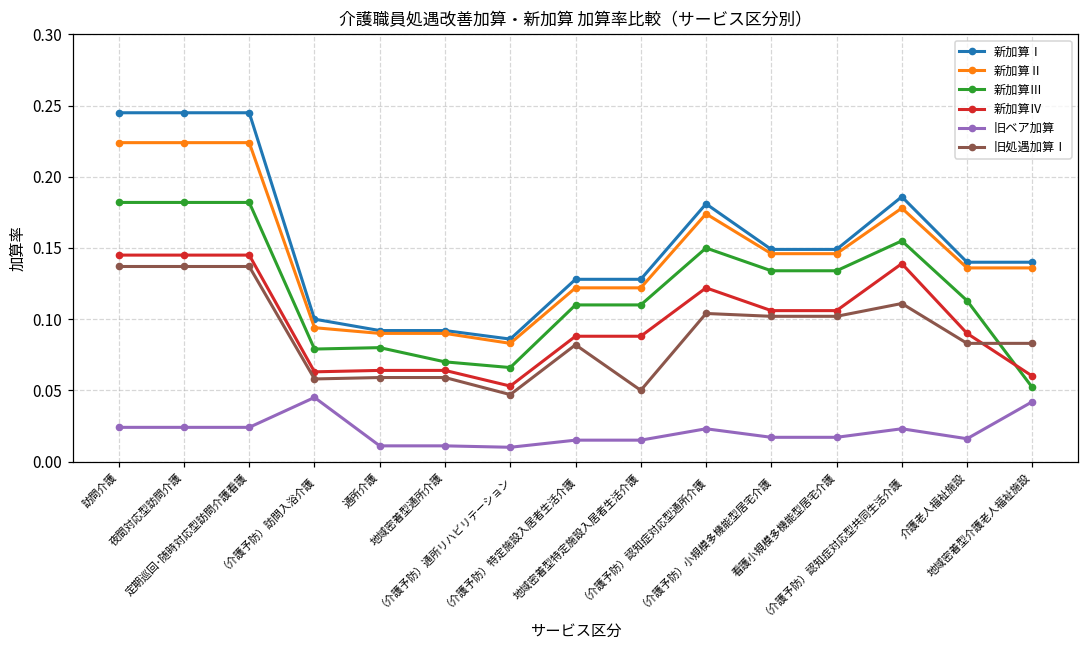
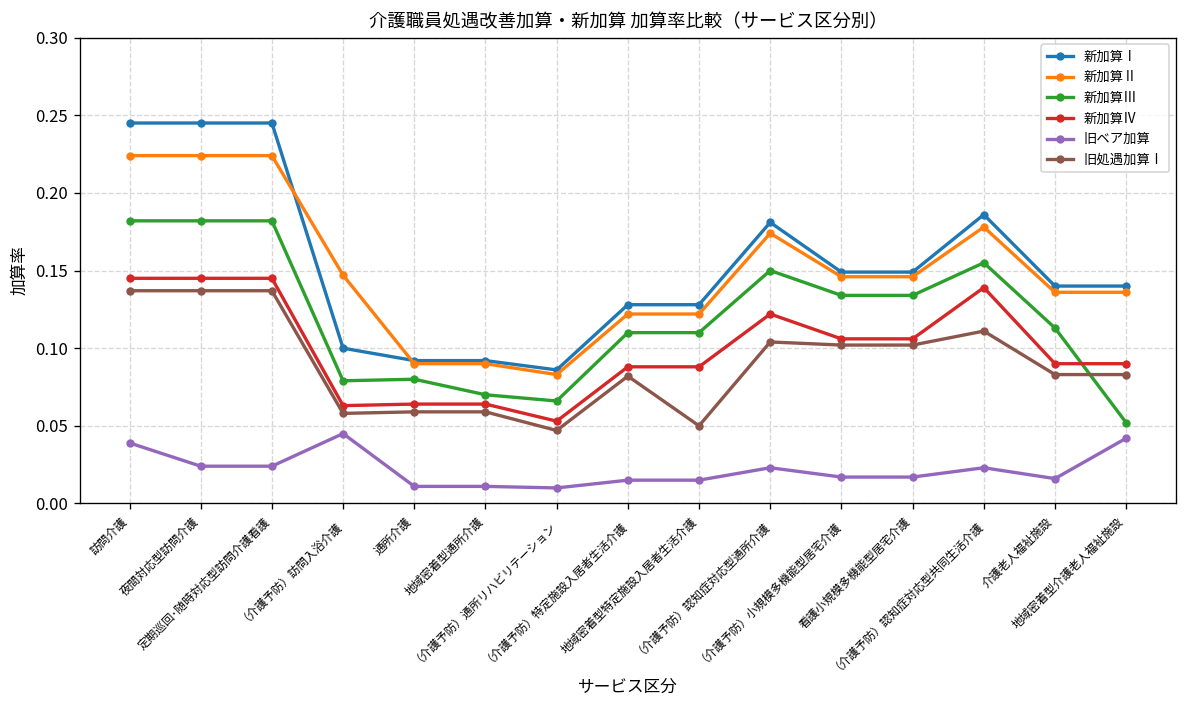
  {
    "新加算Ⅰ": {
      "訪問介護": 0.245,
      "夜間対応型訪問介護": 0.245,
      "定期巡回･随時対応型訪問介護看護": 0.245,
      "（介護予防）訪問入浴介護": 0.100,
      "通所介護": 0.092,
      "地域密着型通所介護": 0.092,
      "（介護予防）通所リハビリテーション": 0.086,
      "（介護予防）特定施設入居者生活介護": 0.128,
      "地域密着型特定施設入居者生活介護": 0.128,
      "（介護予防）認知症対応型通所介護": 0.181,
      "（介護予防）小規模多機能型居宅介護": 0.149,
      "看護小規模多機能型居宅介護": 0.149,
      "（介護予防）認知症対応型共同生活介護": 0.186,
      "介護老人福祉施設": 0.140,
      "地域密着型介護老人福祉施設": 0.140
    },
    "新加算Ⅱ": {
      "訪問介護": 0.224,
      "夜間対応型訪問介護": 0.224,
      "定期巡回･随時対応型訪問介護看護": 0.224,
-     "（介護予防）訪問入浴介護": 0.094,
+     "（介護予防）訪問入浴介護": 0.147,
      "通所介護": 0.090,
      "地域密着型通所介護": 0.090,
      "（介護予防）通所リハビリテーション": 0.083,
      "（介護予防）特定施設入居者生活介護": 0.122,
      "地域密着型特定施設入居者生活介護": 0.122,
      "（介護予防）認知症対応型通所介護": 0.174,
      "（介護予防）小規模多機能型居宅介護": 0.146,
      "看護小規模多機能型居宅介護": 0.146,
      "（介護予防）認知症対応型共同生活介護": 0.178,
      "介護老人福祉施設": 0.136,
      "地域密着型介護老人福祉施設": 0.136
    },
    "新加算Ⅲ": {
      "訪問介護": 0.182,
      "夜間対応型訪問介護": 0.182,
      "定期巡回･随時対応型訪問介護看護": 0.182,
      "（介護予防）訪問入浴介護": 0.079,
      "通所介護": 0.080,
      "地域密着型通所介護": 0.070,
      "（介護予防）通所リハビリテーション": 0.066,
      "（介護予防）特定施設入居者生活介護": 0.110,
      "地域密着型特定施設入居者生活介護": 0.110,
      "（介護予防）認知症対応型通所介護": 0.150,
      "（介護予防）小規模多機能型居宅介護": 0.134,
      "看護小規模多機能型居宅介護": 0.134,
      "（介護予防）認知症対応型共同生活介護": 0.155,
      "介護老人福祉施設": 0.113,
      "地域密着型介護老人福祉施設": 0.052
    },
    "新加算Ⅳ": {
      "訪問介護": 0.145,
      "夜間対応型訪問介護": 0.145,
      "定期巡回･随時対応型訪問介護看護": 0.145,
      "（介護予防）訪問入浴介護": 0.063,
      "通所介護": 0.064,
      "地域密着型通所介護": 0.064,
      "（介護予防）通所リハビリテーション": 0.053,
      "（介護予防）特定施設入居者生活介護": 0.088,
      "地域密着型特定施設入居者生活介護": 0.088,
      "（介護予防）認知症対応型通所介護": 0.122,
      "（介護予防）小規模多機能型居宅介護": 0.106,
      "看護小規模多機能型居宅介護": 0.106,
      "（介護予防）認知症対応型共同生活介護": 0.14,
      "介護老人福祉施設": 0.09,
-     "地域密着型介護老人福祉施設": 0.06
+     "地域密着型介護老人福祉施設": 0.09
    },
    "旧ベア加算": {
-     "訪問介護": 0.024,
+     "訪問介護": 0.039,
      "夜間対応型訪問介護": 0.024,
      "定期巡回･随時対応型訪問介護看護": 0.024,
      "（介護予防）訪問入浴介護": 0.045,
      "通所介護": 0.011,
      "地域密着型通所介護": 0.011,
      "（介護予防）通所リハビリテーション": 0.010,
      "（介護予防）特定施設入居者生活介護": 0.015,
      "地域密着型特定施設入居者生活介護": 0.015,
      "（介護予防）認知症対応型通所介護": 0.023,
      "（介護予防）小規模多機能型居宅介護": 0.017,
      "看護小規模多機能型居宅介護": 0.017,
      "（介護予防）認知症対応型共同生活介護": 0.023,
      "介護老人福祉施設": 0.016,
      "地域密着型介護老人福祉施設": 0.042
    },
    "旧処遇加算Ⅰ": {
      "訪問介護": 0.137,
      "夜間対応型訪問介護": 0.137,
      "定期巡回･随時対応型訪問介護看護": 0.137,
      "（介護予防）訪問入浴介護": 0.058,
      "通所介護": 0.059,
      "地域密着型通所介護": 0.059,
      "（介護予防）通所リハビリテーション": 0.047,
      "（介護予防）特定施設入居者生活介護": 0.082,
      "地域密着型特定施設入居者生活介護": 0.050,
      "（介護予防）認知症対応型通所介護": 0.104,
      "（介護予防）小規模多機能型居宅介護": 0.102,
      "看護小規模多機能型居宅介護": 0.102,
      "（介護予防）認知症対応型共同生活介護": 0.111,
      "介護老人福祉施設": 0.083,
      "地域密着型介護老人福祉施設": 0.083
    }
  }
